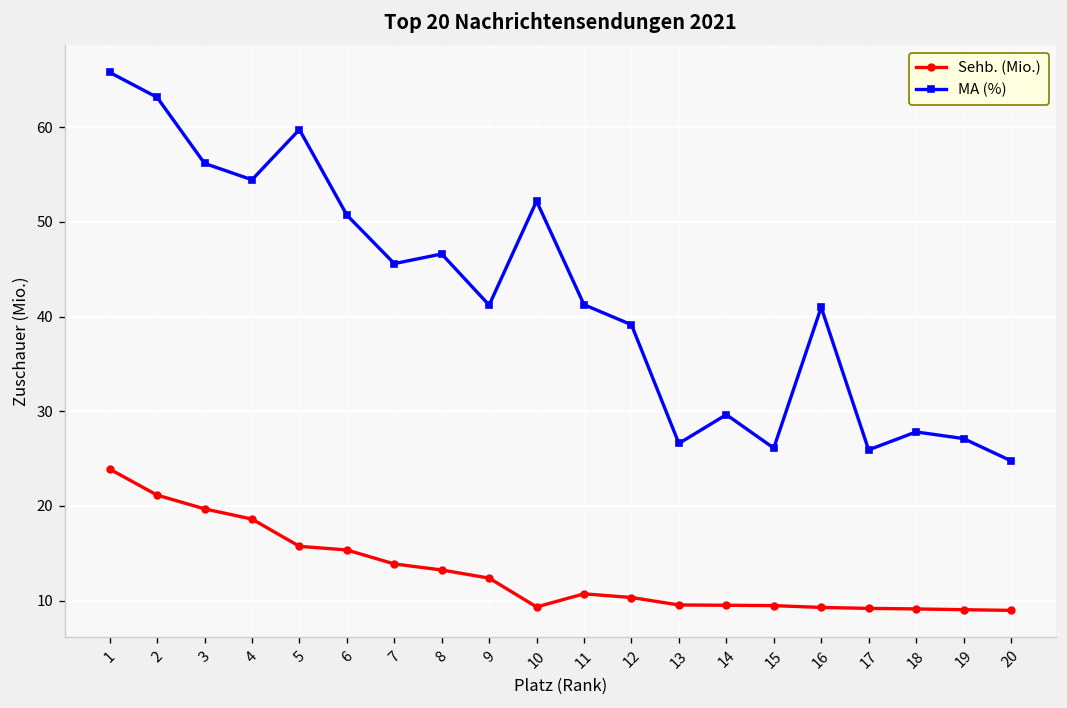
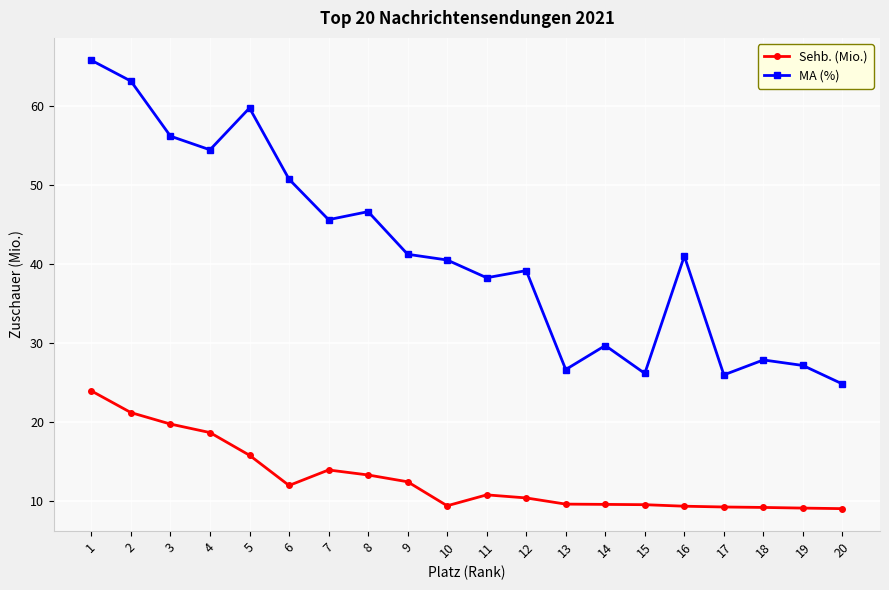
  {
    "Sehb. (Mio.)": {
      "1": 24,
      "2": 21,
      "3": 20,
      "4": 19,
      "5": 16,
-     "6": 15,
+     "6": 12,
      "7": 14,
      "8": 13,
      "9": 12,
      "10": 9,
      "11": 11,
      "12": 10,
      "13": 10,
      "14": 10,
      "15": 9,
      "16": 9,
      "17": 9,
      "18": 9,
      "19": 9,
      "20": 9
    },
    "MA (%)": {
      "1": 66,
      "2": 63,
      "3": 56,
      "4": 54,
      "5": 60,
      "6": 51,
      "7": 46,
      "8": 47,
      "9": 41,
-     "10": 52,
-     "11": 41,
+     "10": 40,
+     "11": 38,
      "12": 39,
      "13": 27,
      "14": 30,
      "15": 26,
      "16": 41,
      "17": 26,
      "18": 28,
      "19": 27,
      "20": 25
    }
  }
